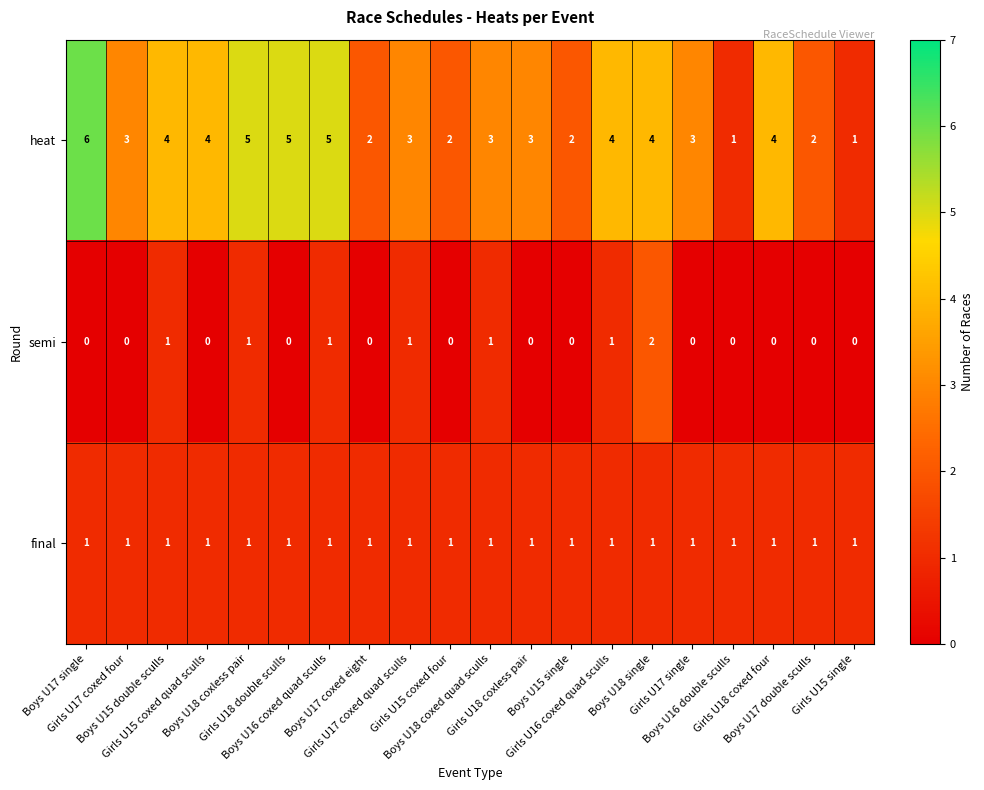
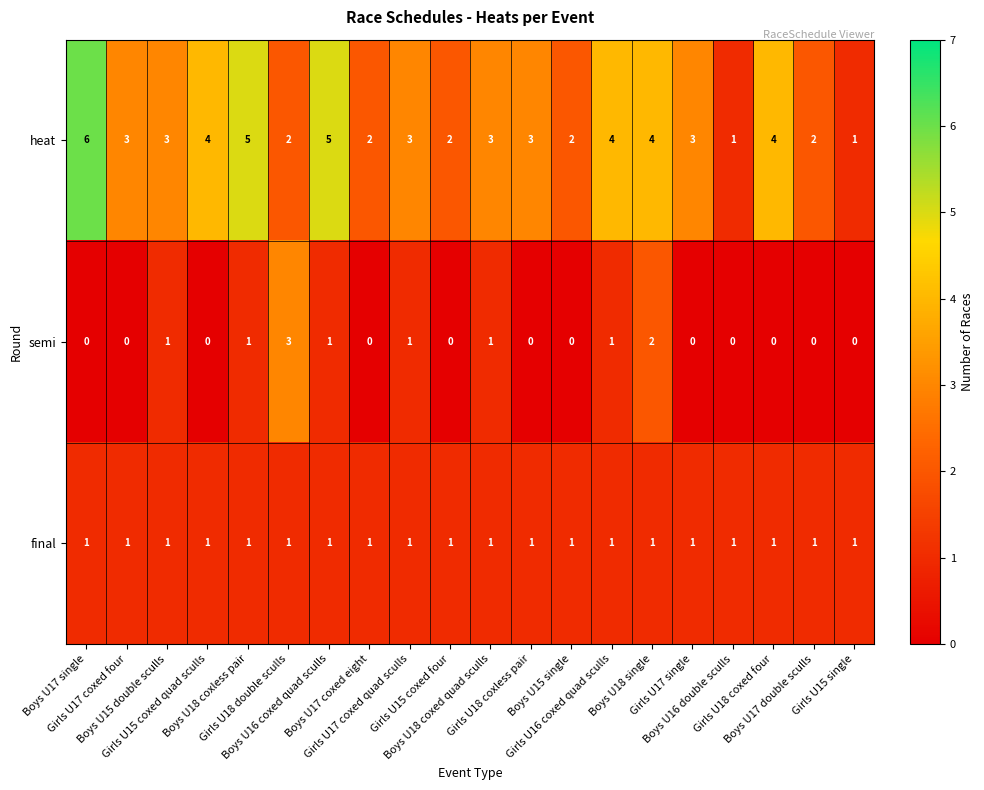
  {
    "heat": {
      "Boys U17 single": 6,
      "Girls U17 coxed four": 3,
-     "Boys U15 double sculls": 4,
+     "Boys U15 double sculls": 3,
      "Girls U15 coxed quad sculls": 4,
      "Boys U18 coxless pair": 5,
-     "Girls U18 double sculls": 5,
+     "Girls U18 double sculls": 2,
      "Boys U16 coxed quad sculls": 5,
      "Boys U17 coxed eight": 2,
      "Girls U17 coxed quad sculls": 3,
      "Girls U15 coxed four": 2,
      "Boys U18 coxed quad sculls": 3,
      "Girls U18 coxless pair": 3,
      "Boys U15 single": 2,
      "Girls U16 coxed quad sculls": 4,
      "Boys U18 single": 4,
      "Girls U17 single": 3,
      "Boys U16 double sculls": 1,
      "Girls U18 coxed four": 4,
      "Boys U17 double sculls": 2,
      "Girls U15 single": 1
    },
    "semi": {
      "Boys U17 single": 0,
      "Girls U17 coxed four": 0,
      "Boys U15 double sculls": 1,
      "Girls U15 coxed quad sculls": 0,
      "Boys U18 coxless pair": 1,
-     "Girls U18 double sculls": 0,
+     "Girls U18 double sculls": 3,
      "Boys U16 coxed quad sculls": 1,
      "Boys U17 coxed eight": 0,
      "Girls U17 coxed quad sculls": 1,
      "Girls U15 coxed four": 0,
      "Boys U18 coxed quad sculls": 1,
      "Girls U18 coxless pair": 0,
      "Boys U15 single": 0,
      "Girls U16 coxed quad sculls": 1,
      "Boys U18 single": 2,
      "Girls U17 single": 0,
      "Boys U16 double sculls": 0,
      "Girls U18 coxed four": 0,
      "Boys U17 double sculls": 0,
      "Girls U15 single": 0
    },
    "final": {
      "Boys U17 single": 1,
      "Girls U17 coxed four": 1,
      "Boys U15 double sculls": 1,
      "Girls U15 coxed quad sculls": 1,
      "Boys U18 coxless pair": 1,
      "Girls U18 double sculls": 1,
      "Boys U16 coxed quad sculls": 1,
      "Boys U17 coxed eight": 1,
      "Girls U17 coxed quad sculls": 1,
      "Girls U15 coxed four": 1,
      "Boys U18 coxed quad sculls": 1,
      "Girls U18 coxless pair": 1,
      "Boys U15 single": 1,
      "Girls U16 coxed quad sculls": 1,
      "Boys U18 single": 1,
      "Girls U17 single": 1,
      "Boys U16 double sculls": 1,
      "Girls U18 coxed four": 1,
      "Boys U17 double sculls": 1,
      "Girls U15 single": 1
    }
  }
